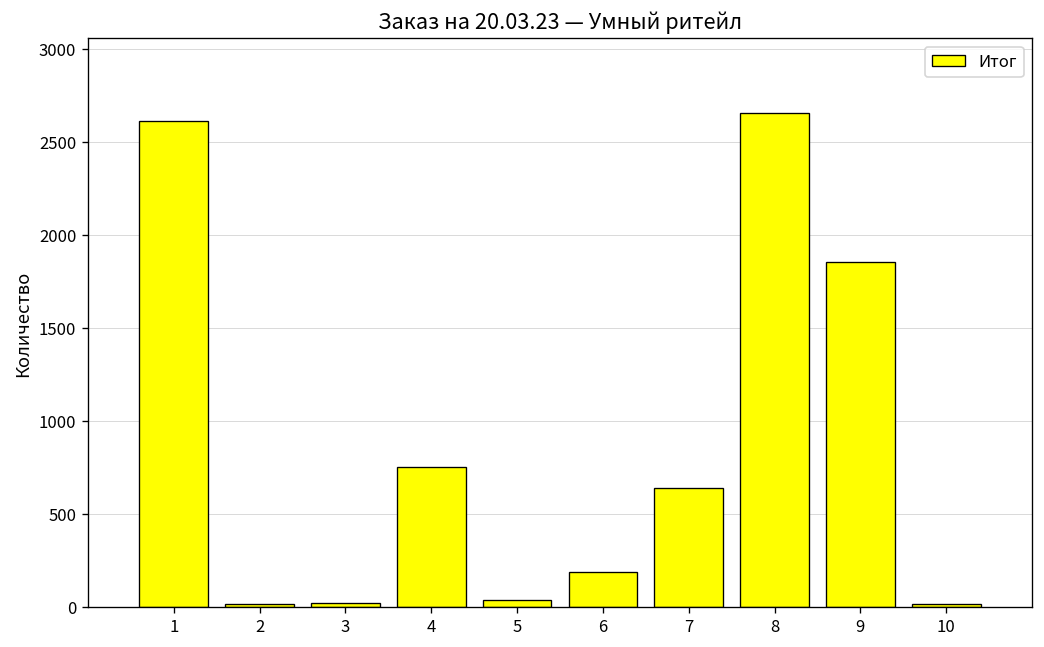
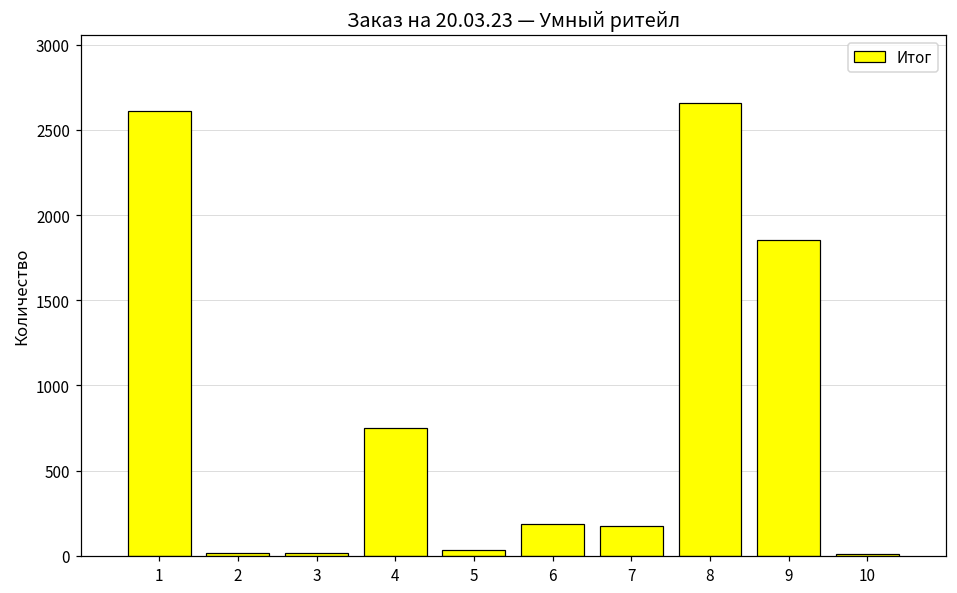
  {
    "1": 2610,
    "3": 20,
    "4": 750,
    "5": 30,
    "6": 190,
-   "7": 640,
+   "7": 170,
    "8": 2660,
    "9": 1850
  }
